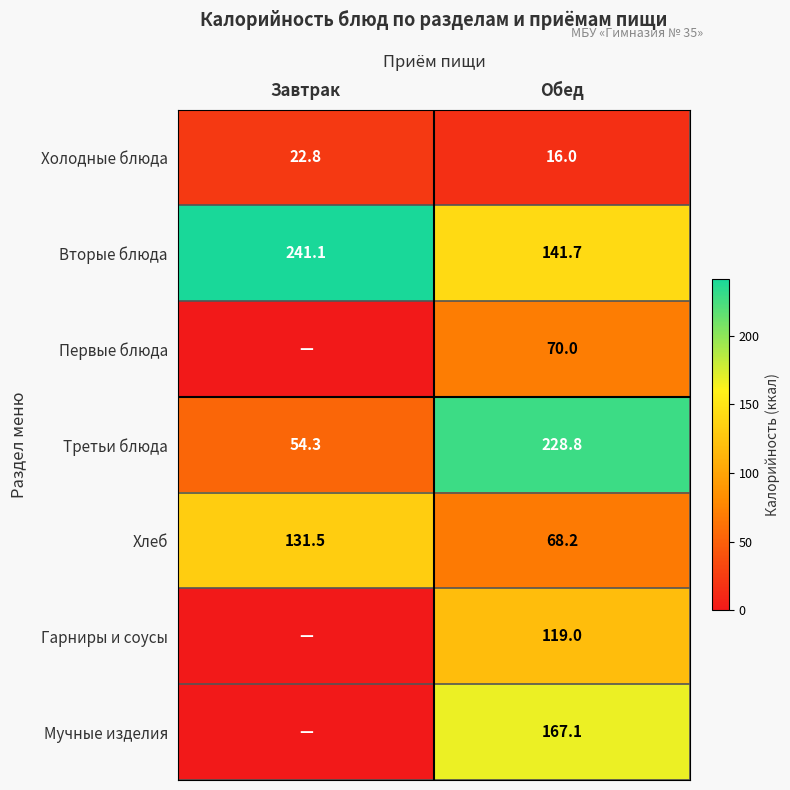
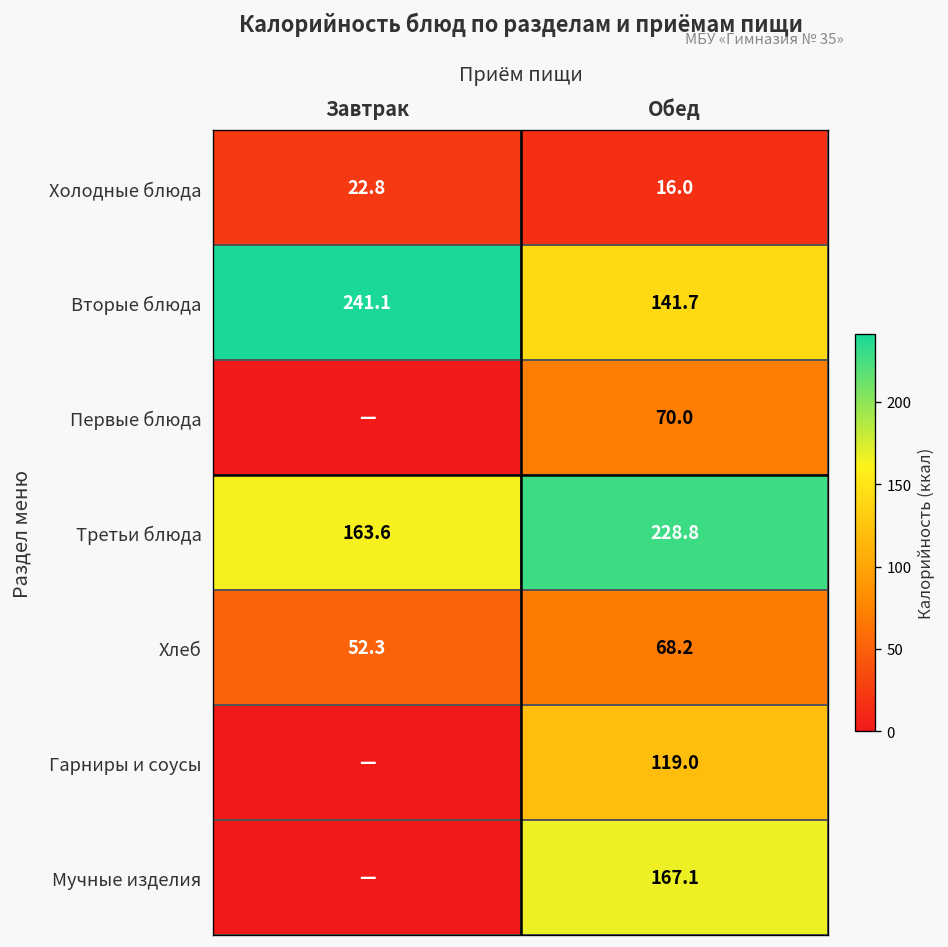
  {
    "Холодные блюда": {
      "Завтрак": 22.8,
      "Обед": 16.0
    },
    "Вторые блюда": {
      "Завтрак": 241.1,
      "Обед": 141.7
    },
    "Первые блюда": {
      "Обед": 70.0
    },
    "Третьи блюда": {
-     "Завтрак": 54.3,
+     "Завтрак": 163.6,
      "Обед": 228.8
    },
    "Хлеб": {
-     "Завтрак": 131.5,
+     "Завтрак": 52.3,
      "Обед": 68.2
    },
    "Гарниры и соусы": {
      "Обед": 119.0
    },
    "Мучные изделия": {
      "Обед": 167.1
    }
  }
